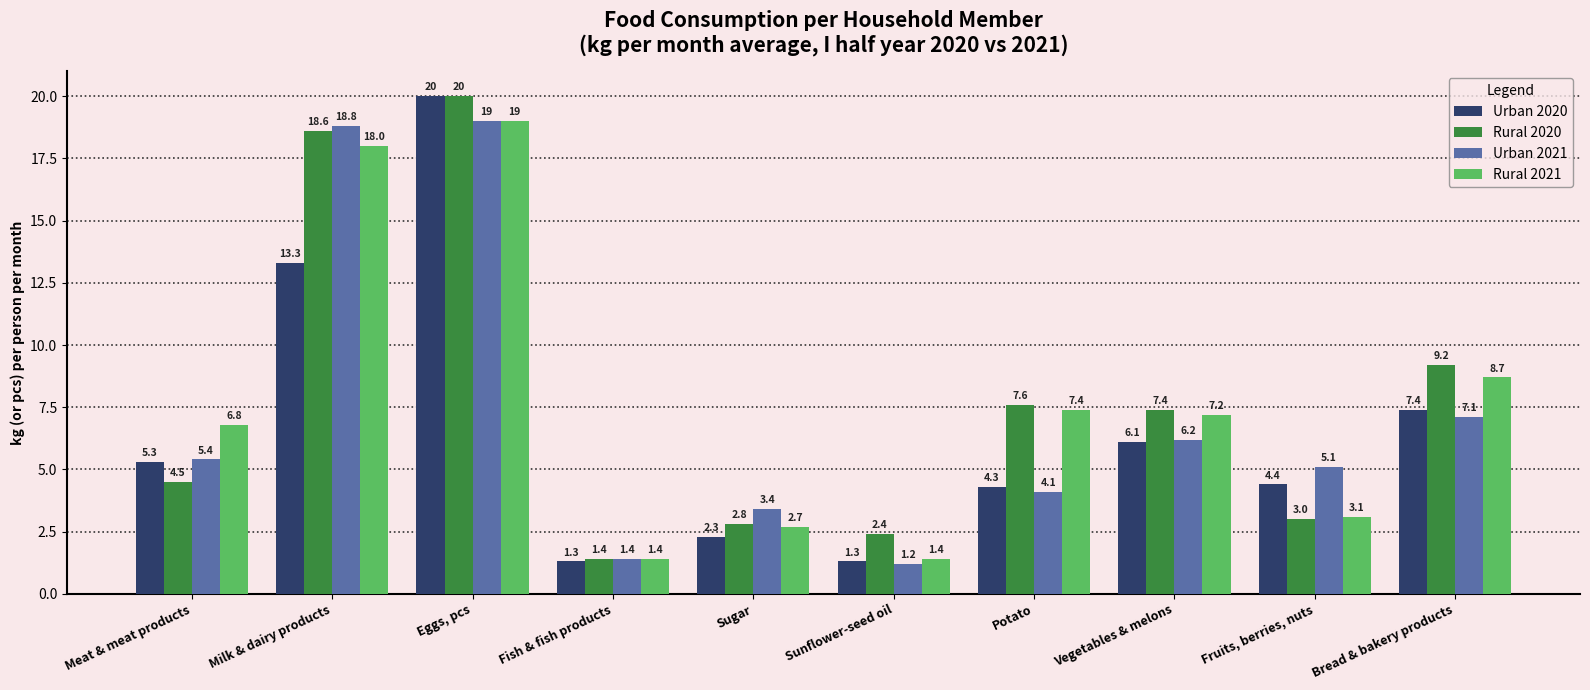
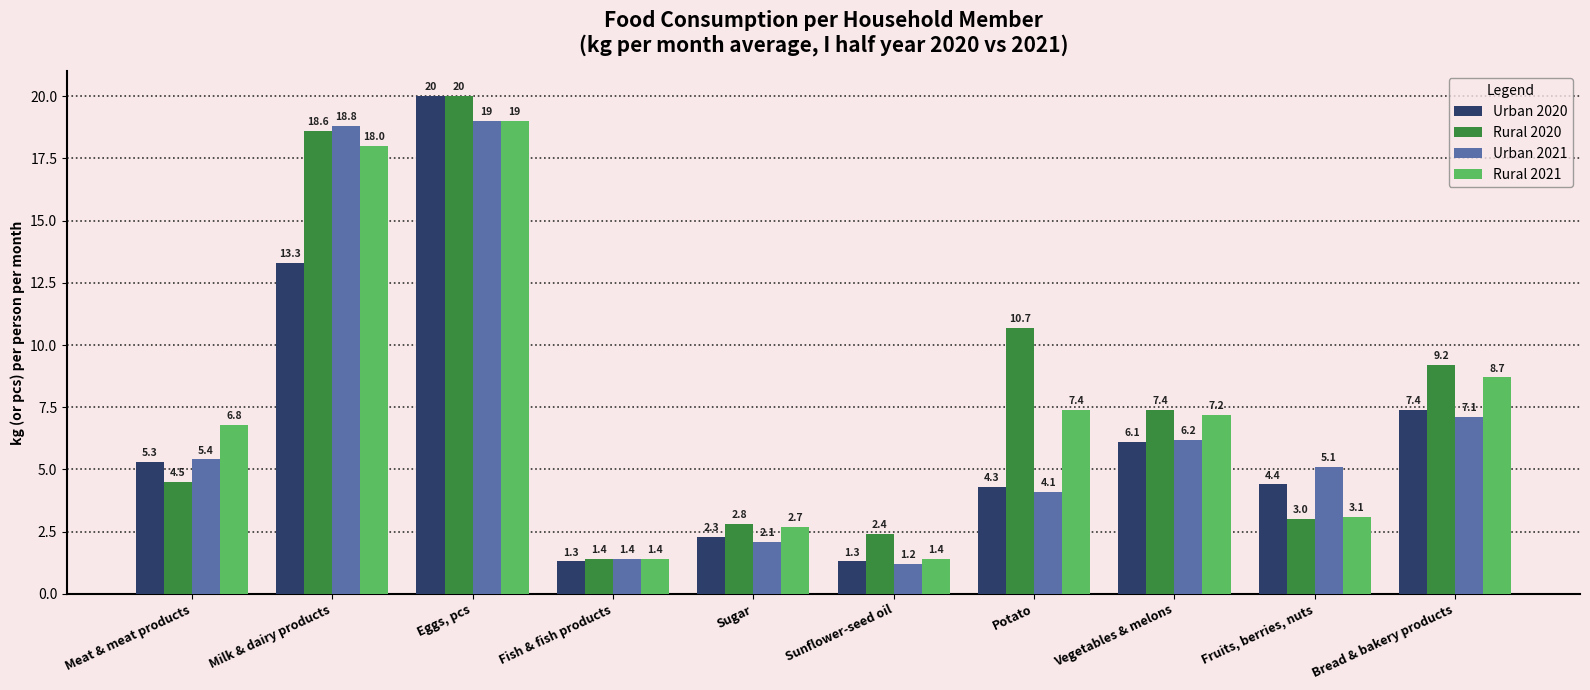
  {
    "Urban 2020": {
      "Meat & meat products": 5.3,
      "Milk & dairy products": 13.3,
      "Eggs, pcs": 20,
      "Fish & fish products": 1.3,
      "Sugar": 2.3,
      "Sunflower-seed oil": 1.3,
      "Potato": 4.3,
      "Vegetables & melons": 6.1,
      "Fruits, berries, nuts": 4.4,
      "Bread & bakery products": 7.4
    },
    "Rural 2020": {
      "Meat & meat products": 4.5,
      "Milk & dairy products": 18.6,
      "Eggs, pcs": 20,
      "Fish & fish products": 1.4,
      "Sugar": 2.8,
      "Sunflower-seed oil": 2.4,
-     "Potato": 7.6,
+     "Potato": 10.7,
      "Vegetables & melons": 7.4,
      "Fruits, berries, nuts": 3.0,
      "Bread & bakery products": 9.2
    },
    "Urban 2021": {
      "Meat & meat products": 5.4,
      "Milk & dairy products": 18.8,
      "Eggs, pcs": 19,
      "Fish & fish products": 1.4,
-     "Sugar": 3.4,
+     "Sugar": 2.1,
      "Sunflower-seed oil": 1.2,
      "Potato": 4.1,
      "Vegetables & melons": 6.2,
      "Fruits, berries, nuts": 5.1,
      "Bread & bakery products": 7.1
    },
    "Rural 2021": {
      "Meat & meat products": 6.8,
      "Milk & dairy products": 18.0,
      "Eggs, pcs": 19,
      "Fish & fish products": 1.4,
      "Sugar": 2.7,
      "Sunflower-seed oil": 1.4,
      "Potato": 7.4,
      "Vegetables & melons": 7.2,
      "Fruits, berries, nuts": 3.1,
      "Bread & bakery products": 8.7
    }
  }
